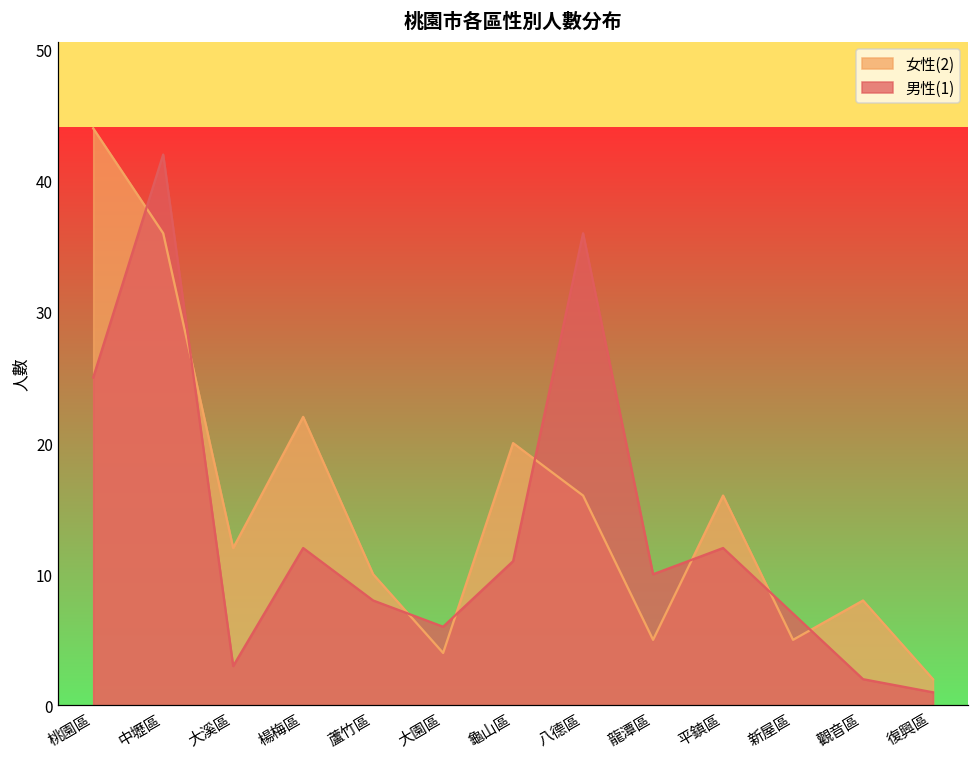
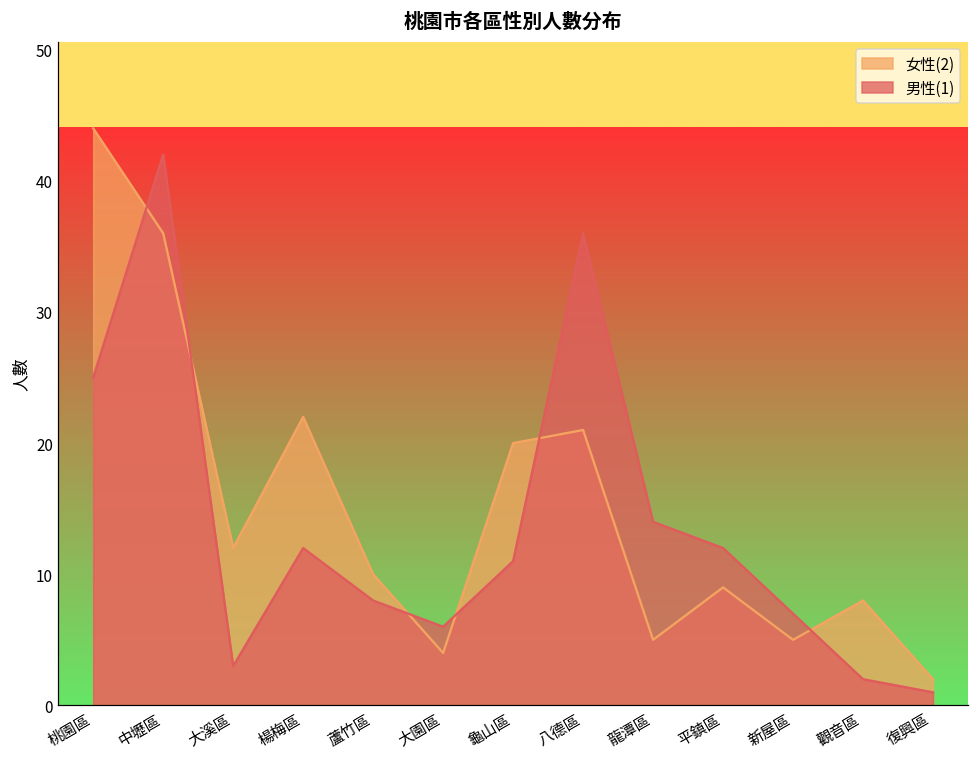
  {
    "女性(2)": {
      "桃園區": 44,
      "中壢區": 36,
      "大溪區": 12,
      "楊梅區": 22,
      "蘆竹區": 10,
      "大園區": 4,
      "龜山區": 20,
-     "八德區": 16,
+     "八德區": 21,
      "龍潭區": 5,
-     "平鎮區": 16,
+     "平鎮區": 9,
      "新屋區": 5,
      "觀音區": 8,
      "復興區": 2
    },
    "男性(1)": {
      "桃園區": 25,
      "中壢區": 42,
      "大溪區": 3,
      "楊梅區": 12,
      "蘆竹區": 8,
      "大園區": 6,
      "龜山區": 11,
      "八德區": 36,
-     "龍潭區": 10,
+     "龍潭區": 14,
      "平鎮區": 12,
      "新屋區": 7,
      "觀音區": 2,
      "復興區": 1
    }
  }
